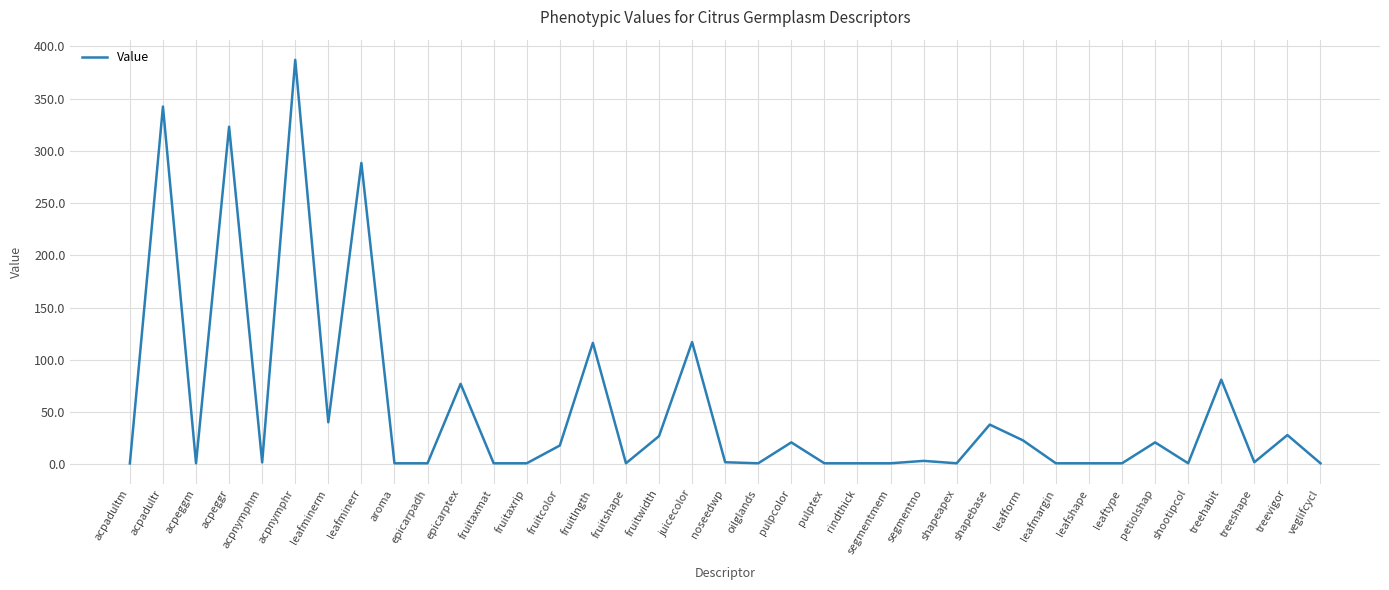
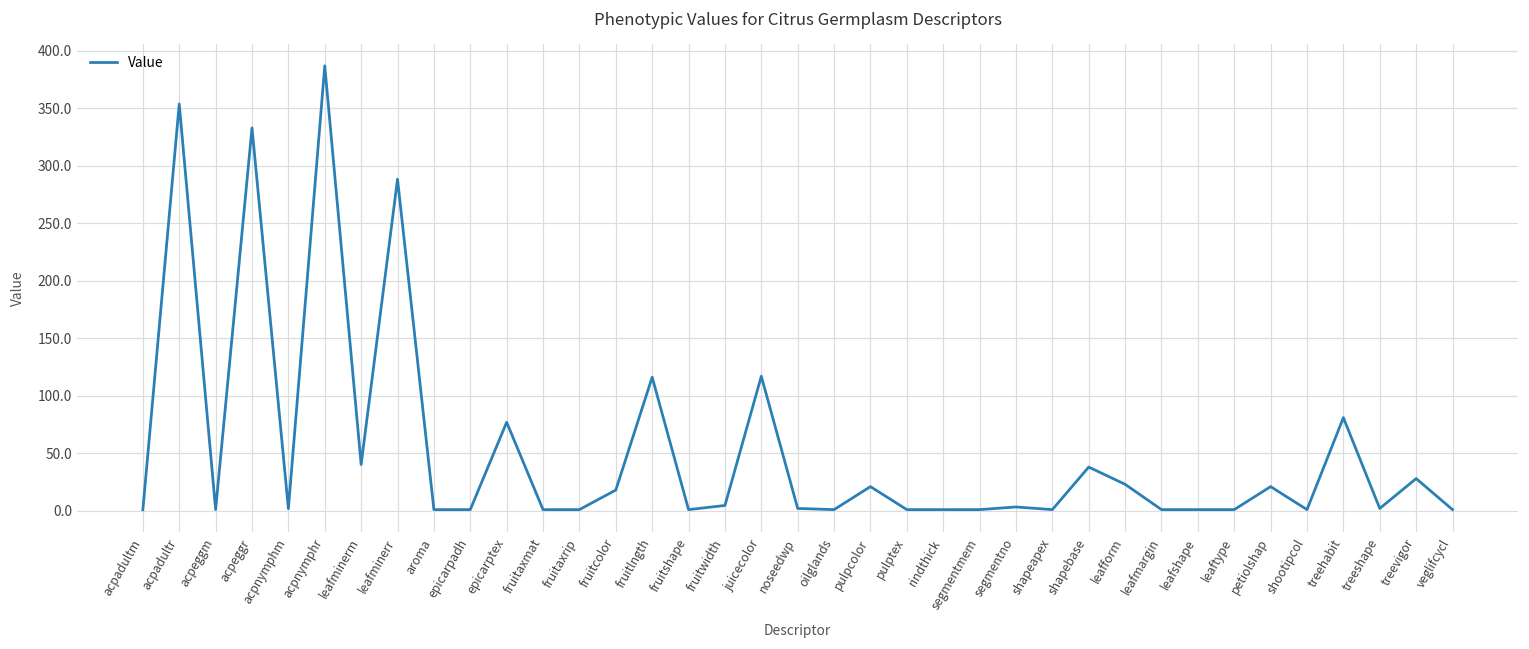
  {
    "acpadultm": 1,
-   "acpadultr": 342,
+   "acpadultr": 354,
    "acpeggm": 1,
-   "acpeggr": 323,
+   "acpeggr": 333,
    "acpnymphm": 2,
    "acpnymphr": 387,
    "leafminerm": 40,
    "leafminerr": 288,
    "aroma": 1,
    "epicarpadh": 1,
    "epicarptex": 77,
    "fruitaxmat": 1,
    "fruitaxrip": 1,
    "fruitcolor": 18,
    "fruitlngth": 116,
    "fruitshape": 1,
-   "fruitwidth": 27,
+   "fruitwidth": 5,
    "juicecolor": 117,
    "noseedwp": 2,
    "oilglands": 1,
    "pulpcolor": 21,
    "pulptex": 1,
    "rindthick": 1,
    "segmentmem": 1,
    "segmentno": 3,
    "shapeapex": 1,
    "shapebase": 38,
    "leafform": 23,
    "leafmargin": 1,
    "leafshape": 1,
    "leaftype": 1,
    "petiolshap": 21,
    "shootipcol": 1,
    "treehabit": 81,
    "treeshape": 2,
    "treevigor": 28,
    "veglifcycl": 1
  }
